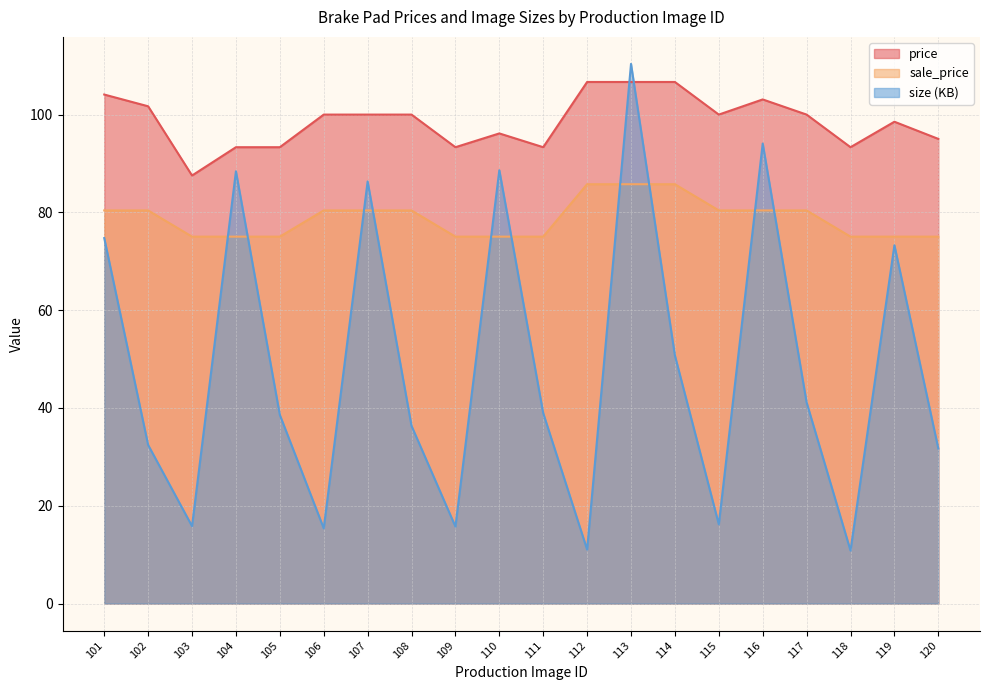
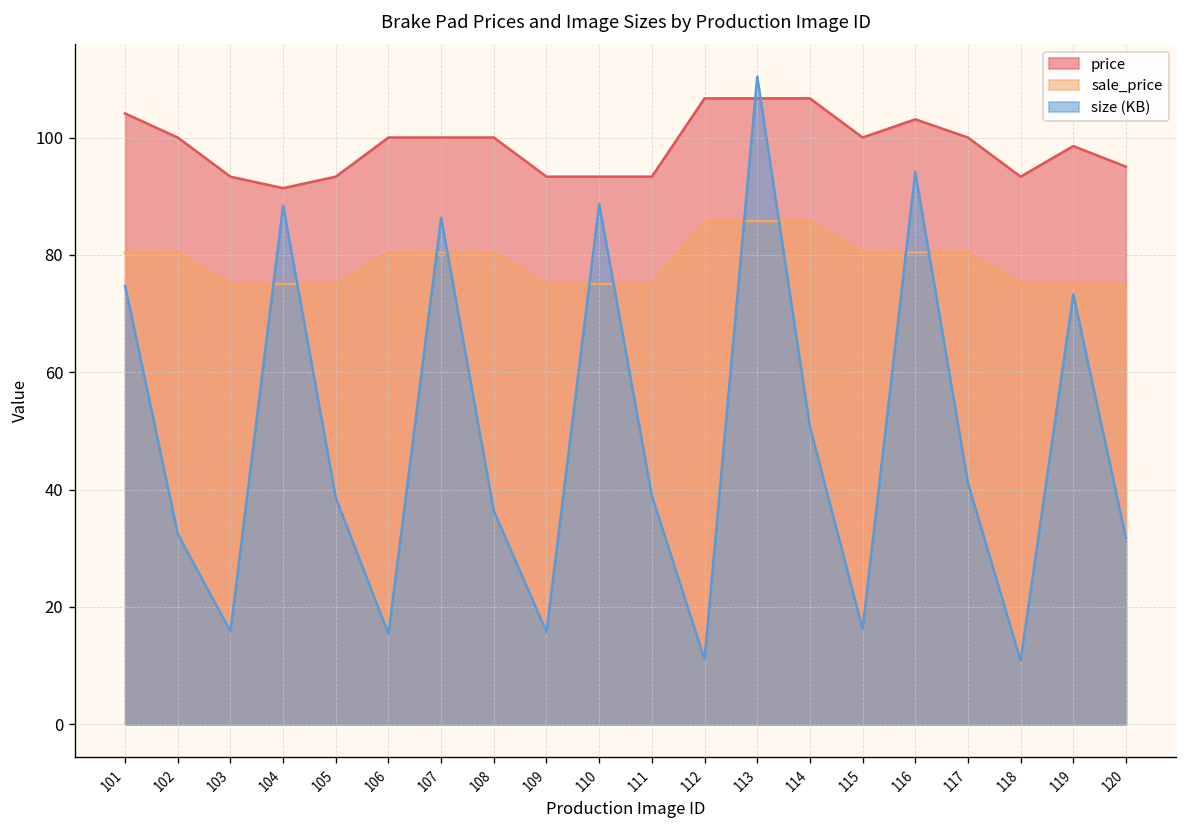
  {
    "price": {
      "101": 104,
-     "102": 102,
-     "103": 88,
-     "104": 93,
+     "102": 100,
+     "103": 93,
+     "104": 91,
      "105": 93,
      "106": 100,
      "107": 100,
      "108": 100,
      "109": 93,
-     "110": 96,
+     "110": 93,
      "111": 93,
      "112": 107,
      "113": 107,
      "114": 107,
      "115": 100,
      "116": 103,
      "117": 100,
      "118": 93,
      "119": 99,
      "120": 95
    },
    "sale_price": {
      "101": 80,
      "102": 80,
      "103": 75,
      "104": 75,
      "105": 75,
      "106": 80,
      "107": 80,
      "108": 80,
      "109": 75,
      "110": 75,
      "111": 75,
      "112": 86,
      "113": 86,
      "114": 86,
      "115": 80,
      "116": 80,
      "117": 80,
      "118": 75,
      "119": 75,
      "120": 75
    },
    "size (KB)": {
      "101": 75,
      "102": 32,
      "103": 16,
      "104": 88,
      "105": 39,
      "106": 15,
      "107": 86,
      "108": 36,
      "109": 16,
      "110": 89,
      "111": 39,
      "112": 11,
      "113": 110,
      "114": 51,
      "115": 16,
      "116": 94,
      "117": 41,
      "118": 11,
      "119": 73,
      "120": 32
    }
  }
